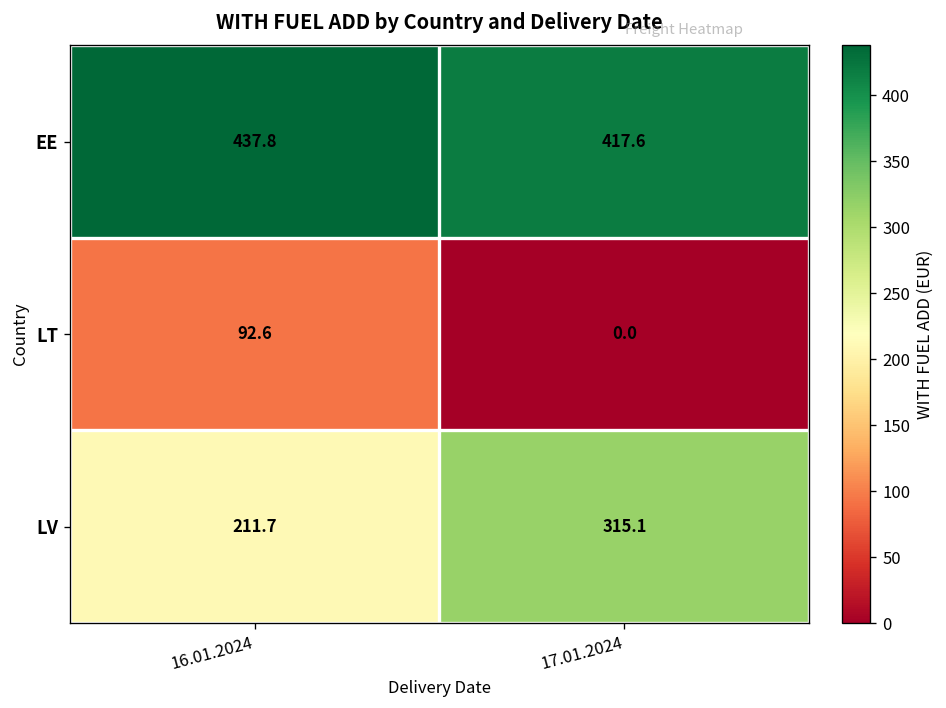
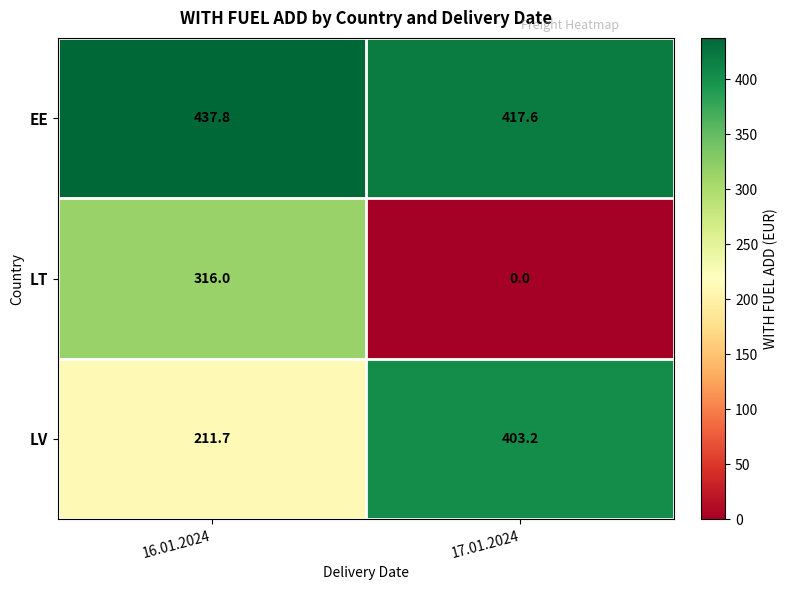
  {
    "EE": {
      "16.01.2024": 437.8,
      "17.01.2024": 417.6
    },
    "LT": {
-     "16.01.2024": 92.6,
+     "16.01.2024": 316.0,
      "17.01.2024": 0.0
    },
    "LV": {
      "16.01.2024": 211.7,
-     "17.01.2024": 315.1
+     "17.01.2024": 403.2
    }
  }
